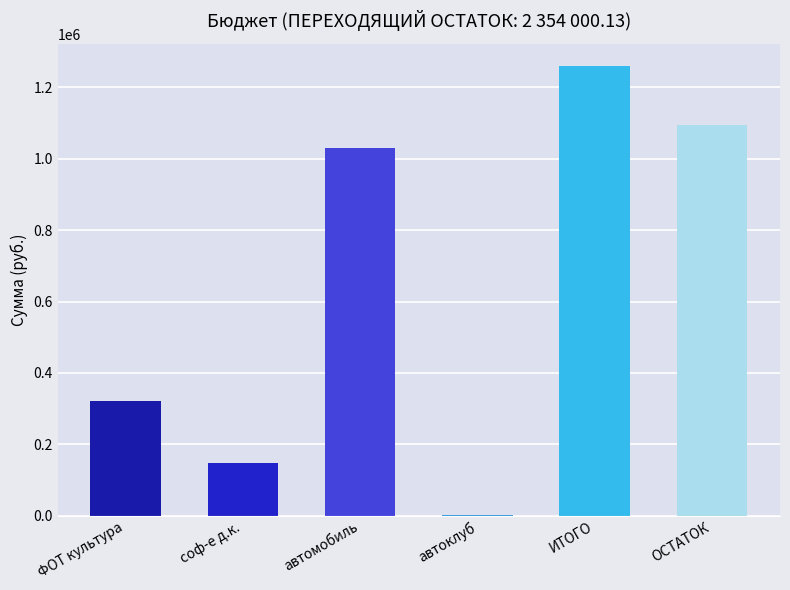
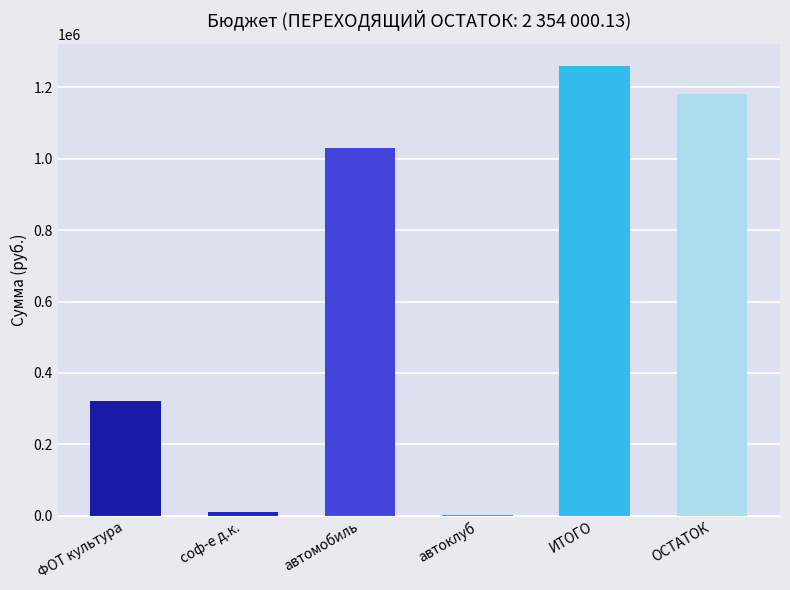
  {
    "ФОТ культура": 320000,
-   "соф-е д.к.": 150000,
+   "соф-е д.к.": 10000,
    "автомобиль": 1030000,
    "ИТОГО": 1260000,
-   "ОСТАТОК": 1090000
+   "ОСТАТОК": 1180000
  }
